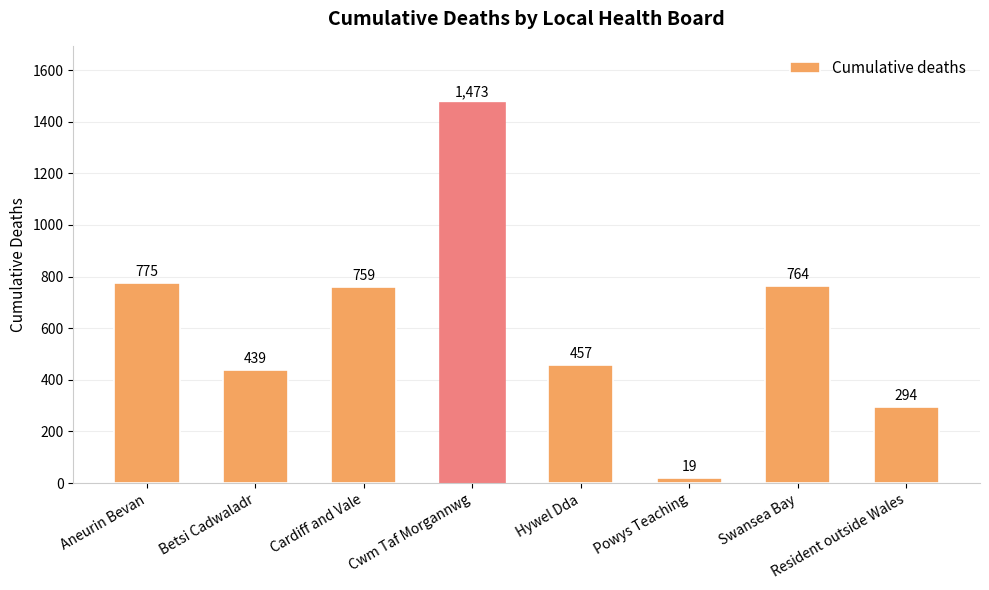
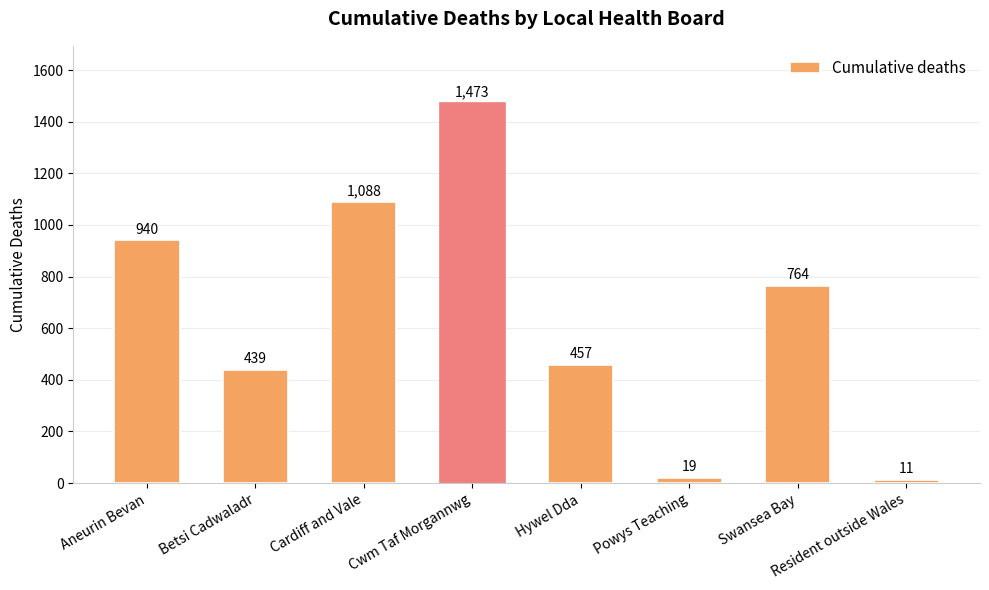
  {
-   "Aneurin Bevan": "775",
+   "Aneurin Bevan": "940",
    "Betsi Cadwaladr": "439",
-   "Cardiff and Vale": "759",
+   "Cardiff and Vale": "1,088",
    "Cwm Taf Morgannwg": "1,473",
    "Hywel Dda": "457",
    "Powys Teaching": "19",
    "Swansea Bay": "764",
-   "Resident outside Wales": "294"
+   "Resident outside Wales": "11"
  }
